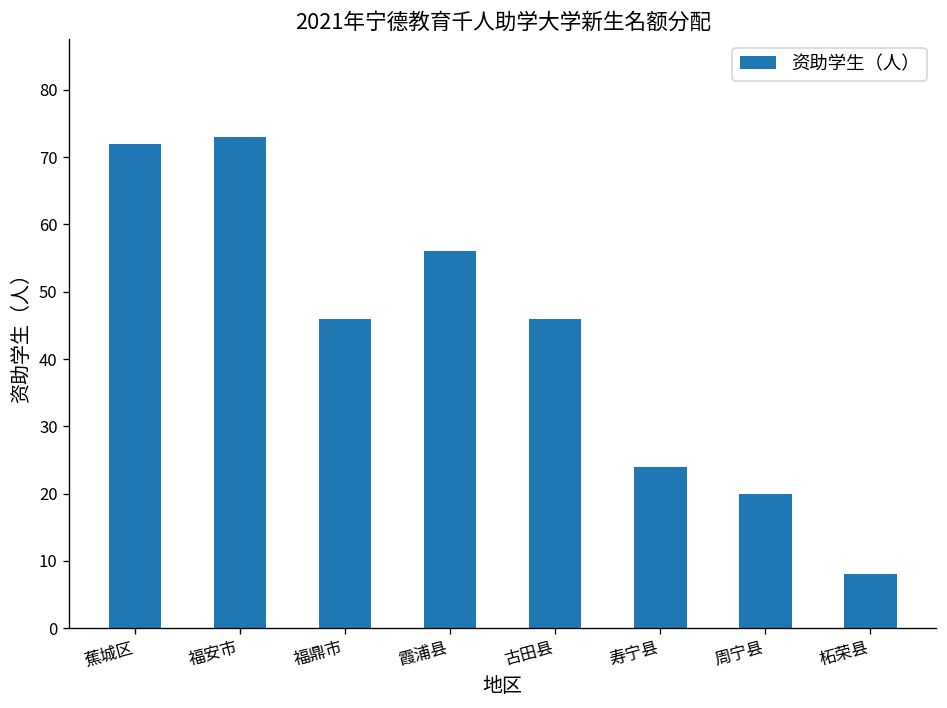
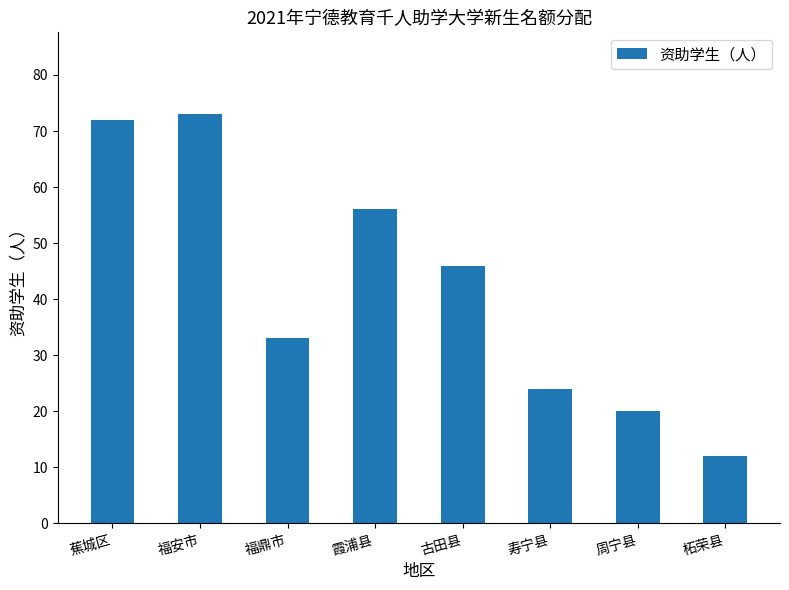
  {
    "蕉城区": 72,
    "福安市": 73,
-   "福鼎市": 46,
+   "福鼎市": 33,
    "霞浦县": 56,
    "古田县": 46,
    "寿宁县": 24,
    "周宁县": 20,
-   "柘荣县": 8
+   "柘荣县": 12
  }
